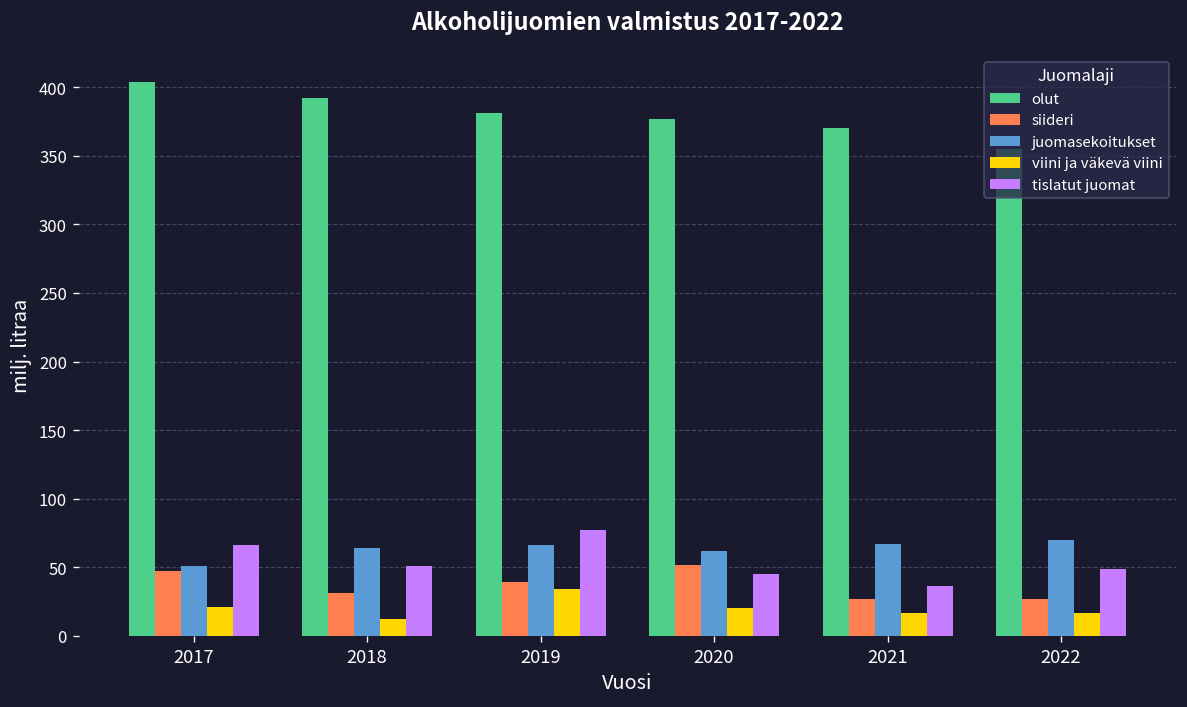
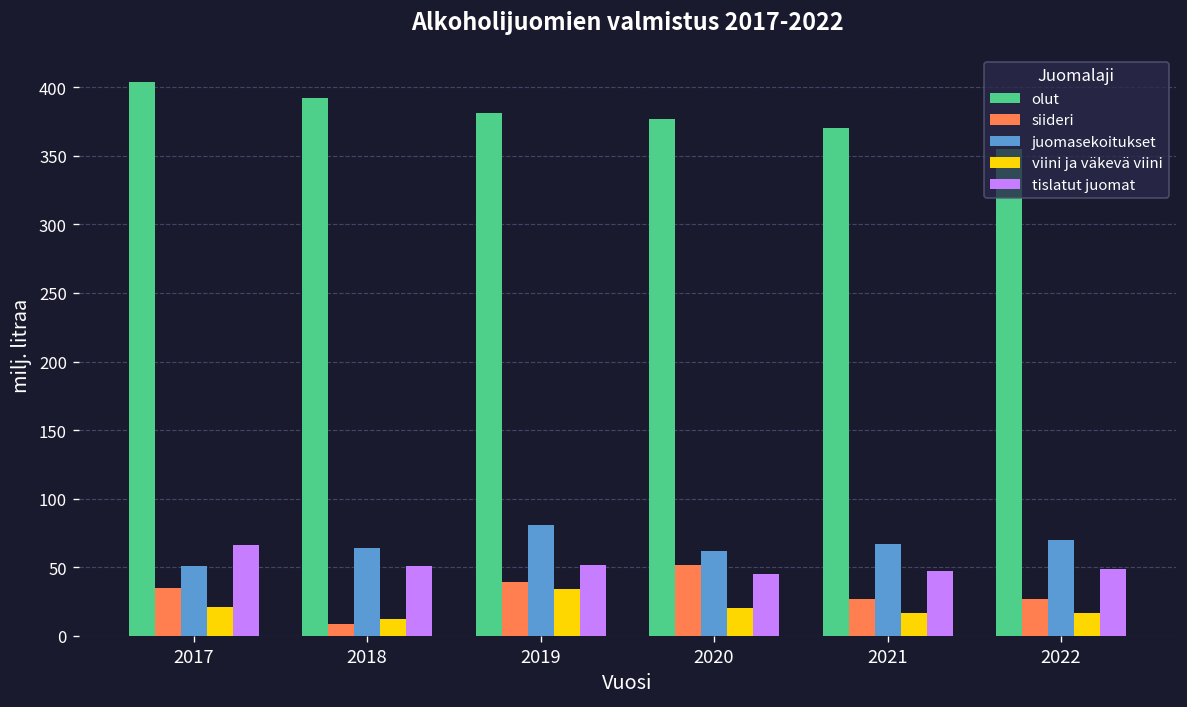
  {
    "olut": {
      "2017": 404,
      "2018": 392,
      "2019": 381,
      "2020": 377,
      "2021": 370
    },
    "siideri": {
-     "2017": 47,
-     "2018": 31,
+     "2017": 35,
+     "2018": 9,
      "2019": 39,
      "2020": 52,
      "2021": 27,
      "2022": 27
    },
    "juomasekoitukset": {
      "2017": 51,
      "2018": 64,
-     "2019": 66,
+     "2019": 81,
      "2020": 62,
      "2021": 67,
      "2022": 70
    },
    "viini ja väkevä viini": {
      "2017": 21,
      "2018": 12,
      "2019": 34,
      "2020": 20,
      "2021": 17,
      "2022": 17
    },
    "tislatut juomat": {
      "2017": 66,
      "2018": 51,
-     "2019": 77,
+     "2019": 52,
      "2020": 45,
-     "2021": 36,
+     "2021": 47,
      "2022": 49
    }
  }
